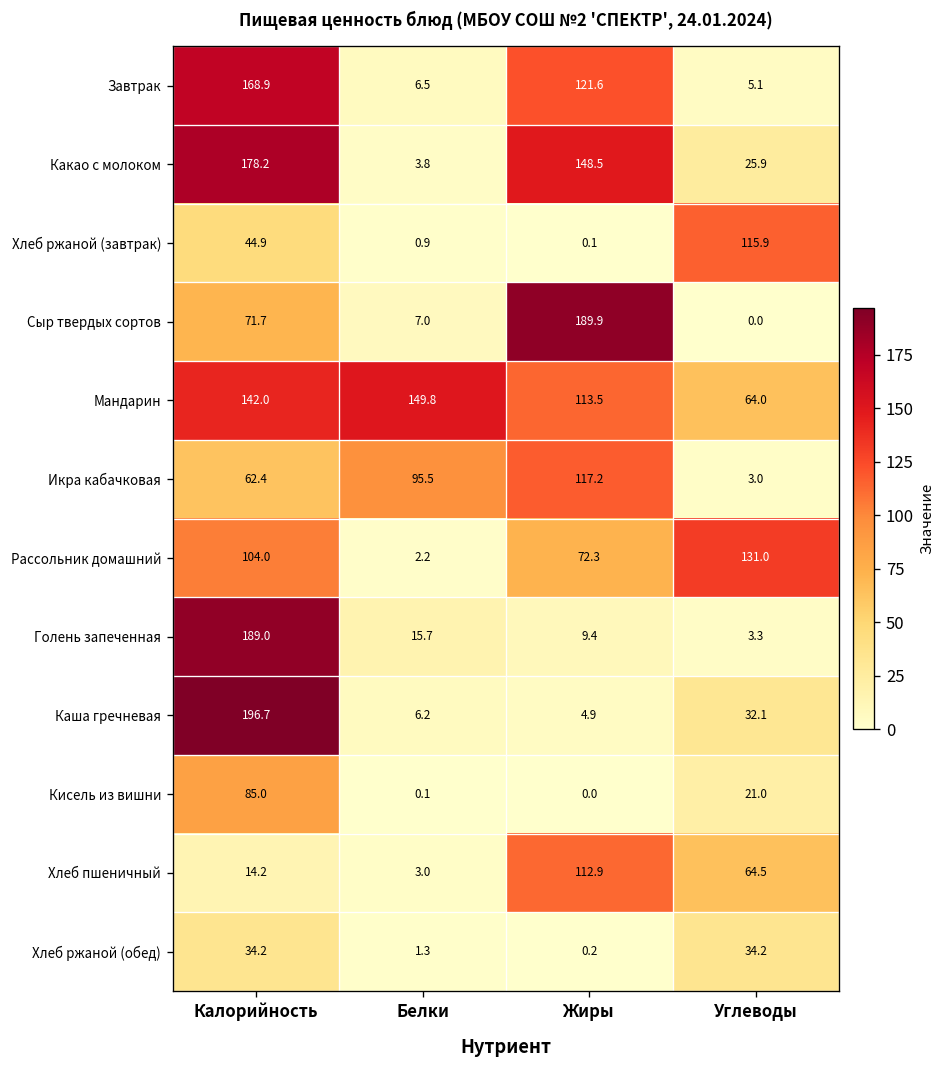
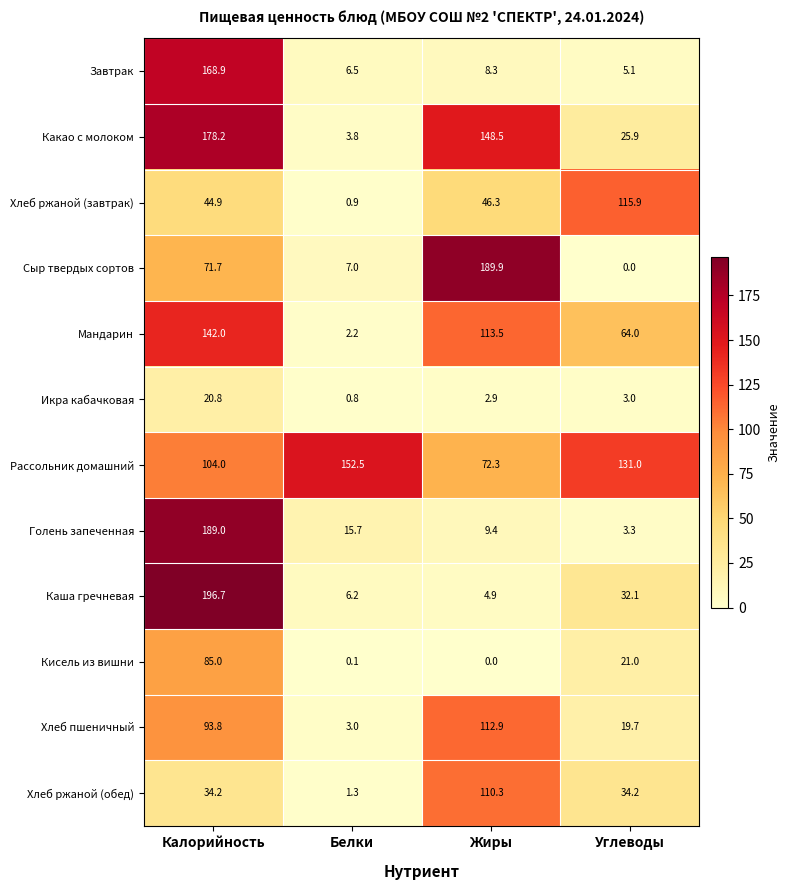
  {
    "Завтрак": {
      "Калорийность": 168.9,
      "Белки": 6.5,
-     "Жиры": 121.6,
+     "Жиры": 8.3,
      "Углеводы": 5.1
    },
    "Какао с молоком": {
      "Калорийность": 178.2,
      "Белки": 3.8,
      "Жиры": 148.5,
      "Углеводы": 25.9
    },
    "Хлеб ржаной (завтрак)": {
      "Калорийность": 44.9,
      "Белки": 0.9,
-     "Жиры": 0.1,
+     "Жиры": 46.3,
      "Углеводы": 115.9
    },
    "Сыр твердых сортов": {
      "Калорийность": 71.7,
      "Белки": 7.0,
      "Жиры": 189.9,
      "Углеводы": 0.0
    },
    "Мандарин": {
      "Калорийность": 142.0,
-     "Белки": 149.8,
+     "Белки": 2.2,
      "Жиры": 113.5,
      "Углеводы": 64.0
    },
    "Икра кабачковая": {
-     "Калорийность": 62.4,
-     "Белки": 95.5,
-     "Жиры": 117.2,
+     "Калорийность": 20.8,
+     "Белки": 0.8,
+     "Жиры": 2.9,
      "Углеводы": 3.0
    },
    "Рассольник домашний": {
      "Калорийность": 104.0,
-     "Белки": 2.2,
+     "Белки": 152.5,
      "Жиры": 72.3,
      "Углеводы": 131.0
    },
    "Голень запеченная": {
      "Калорийность": 189.0,
      "Белки": 15.7,
      "Жиры": 9.4,
      "Углеводы": 3.3
    },
    "Каша гречневая": {
      "Калорийность": 196.7,
      "Белки": 6.2,
      "Жиры": 4.9,
      "Углеводы": 32.1
    },
    "Кисель из вишни": {
      "Калорийность": 85.0,
      "Белки": 0.1,
      "Жиры": 0.0,
      "Углеводы": 21.0
    },
    "Хлеб пшеничный": {
-     "Калорийность": 14.2,
+     "Калорийность": 93.8,
      "Белки": 3.0,
      "Жиры": 112.9,
-     "Углеводы": 64.5
+     "Углеводы": 19.7
    },
    "Хлеб ржаной (обед)": {
      "Калорийность": 34.2,
      "Белки": 1.3,
-     "Жиры": 0.2,
+     "Жиры": 110.3,
      "Углеводы": 34.2
    }
  }
